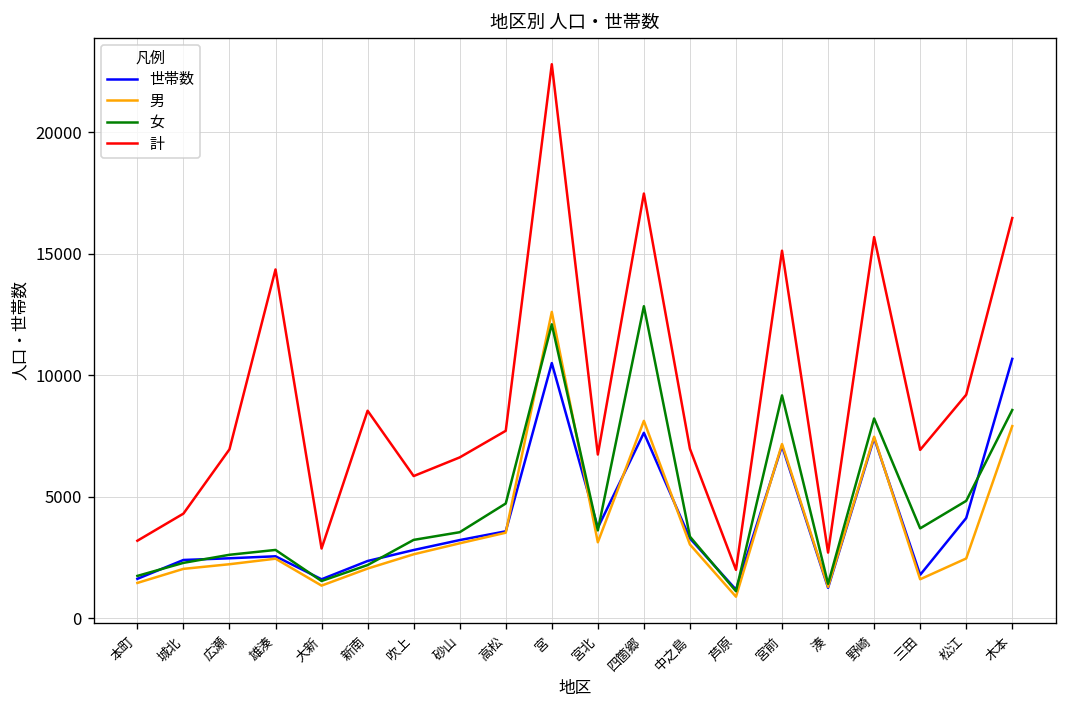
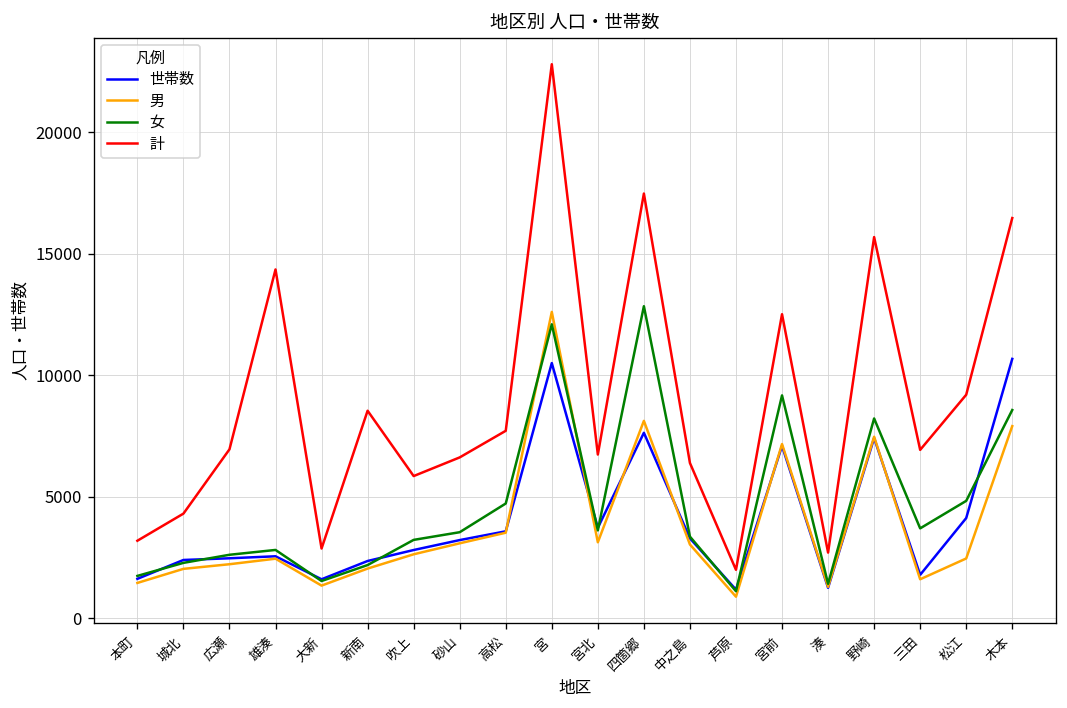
  {
    "世帯数": {
      "広瀬": 2500,
      "新南": 2400,
      "吹上": 2800,
      "砂山": 3200,
      "宮": 10500,
      "四箇郷": 7600,
      "三田": 1800,
      "松江": 4100,
      "木本": 10700
    },
    "男": {
      "本町": 1400,
      "城北": 2000,
      "広瀬": 2200,
      "大新": 1300,
      "新南": 2000,
      "吹上": 2600,
      "砂山": 3100,
      "宮": 12600,
      "宮北": 3100,
      "四箇郷": 8100,
      "中之島": 3000,
      "芦原": 900,
      "三田": 1600,
      "松江": 2500,
      "木本": 7900
    },
    "女": {
      "広瀬": 2600,
      "雄湊": 2800,
      "新南": 2200,
      "吹上": 3200,
      "砂山": 3500,
      "高松": 4700,
      "宮": 12100,
      "四箇郷": 12800,
      "宮前": 9200,
      "湊": 1400,
      "野崎": 8200,
      "三田": 3700,
      "松江": 4800,
      "木本": 8600
    },
    "計": {
      "本町": 3200,
      "城北": 4300,
      "広瀬": 6900,
      "雄湊": 14400,
      "大新": 2900,
      "新南": 8500,
      "吹上": 5800,
      "砂山": 6600,
      "高松": 7700,
      "宮": 22800,
      "宮北": 6700,
      "四箇郷": 17500,
-     "中之島": 7000,
+     "中之島": 6400,
      "芦原": 2000,
-     "宮前": 15100,
+     "宮前": 12500,
      "湊": 2700,
      "野崎": 15700,
      "三田": 6900,
      "松江": 9200,
      "木本": 16500
    }
  }
